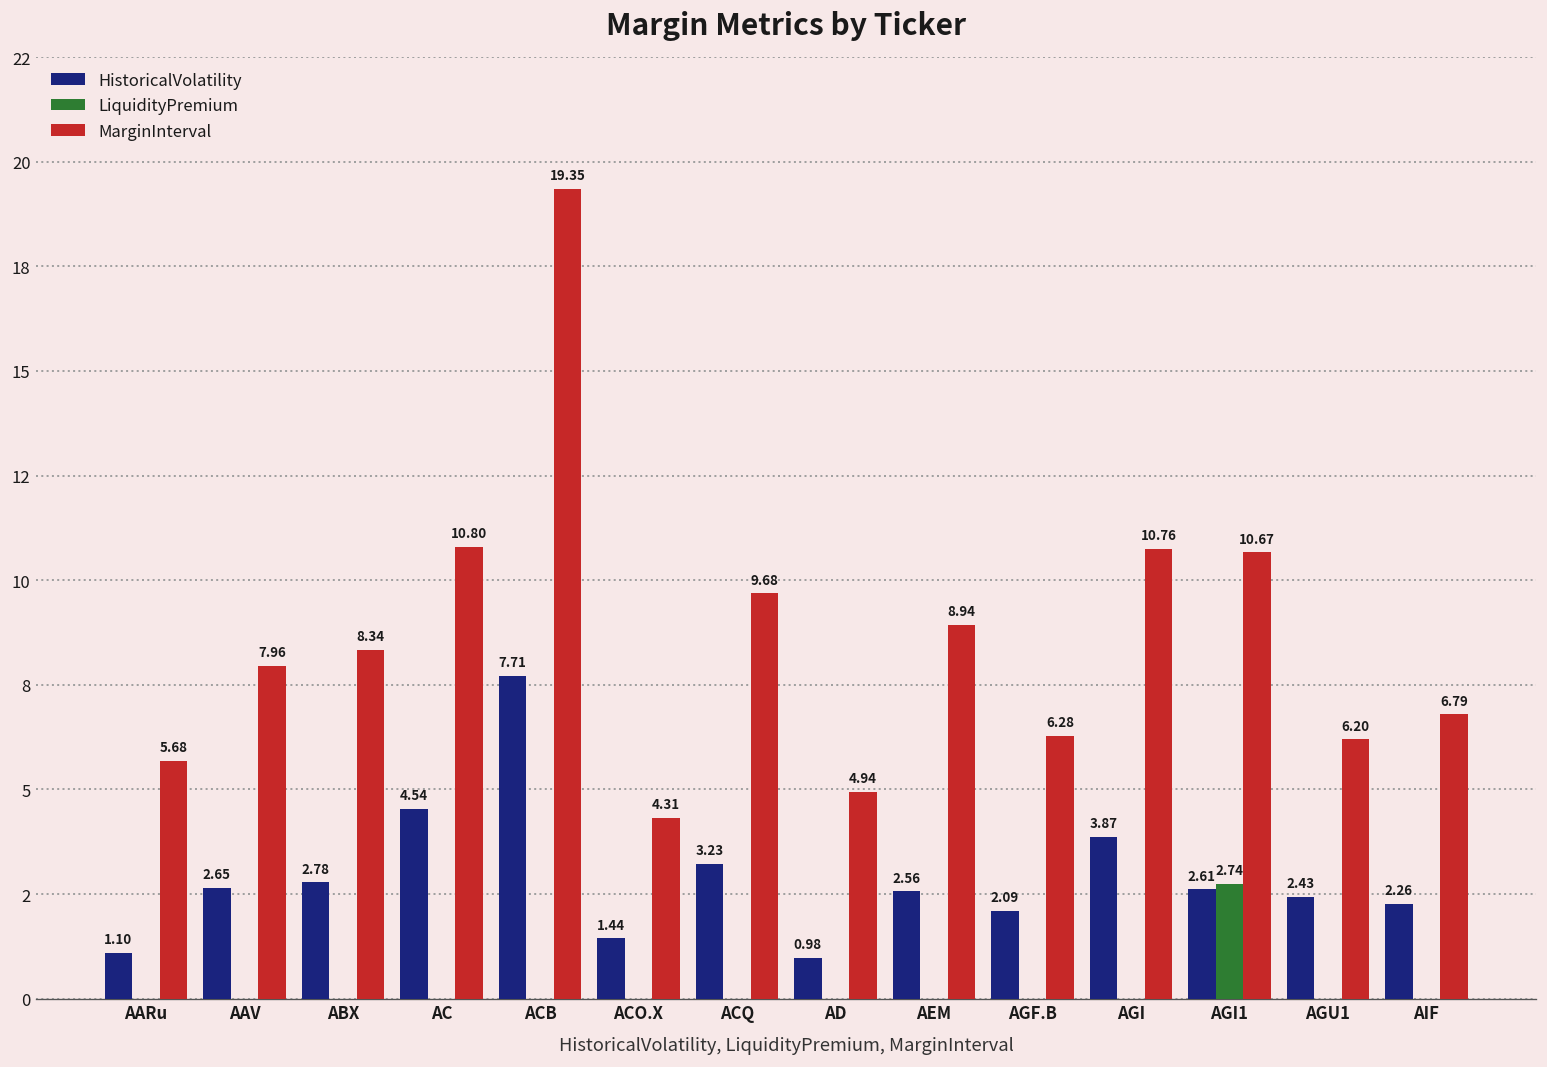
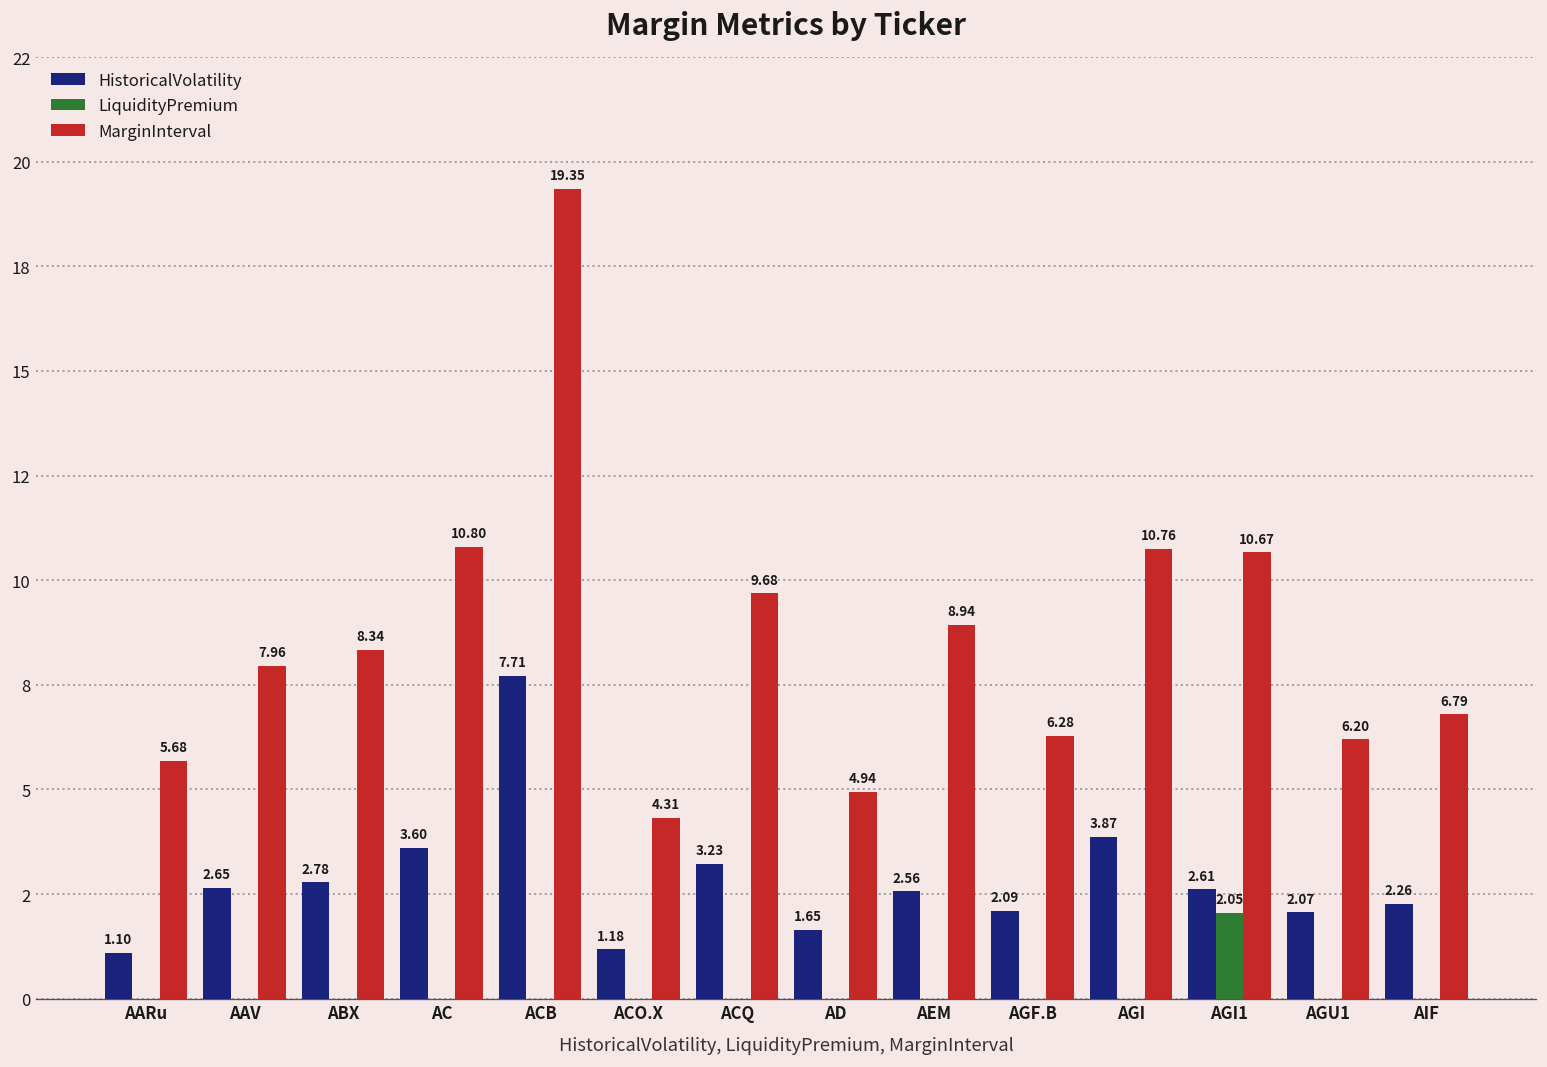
  {
    "HistoricalVolatility": {
      "AARu": 1.10,
      "AAV": 2.65,
      "ABX": 2.78,
-     "AC": 4.54,
+     "AC": 3.60,
      "ACB": 7.71,
-     "ACO.X": 1.44,
+     "ACO.X": 1.18,
      "ACQ": 3.23,
-     "AD": 0.98,
+     "AD": 1.65,
      "AEM": 2.56,
      "AGF.B": 2.09,
      "AGI": 3.87,
      "AGI1": 2.61,
-     "AGU1": 2.43,
+     "AGU1": 2.07,
      "AIF": 2.26
    },
    "LiquidityPremium": {
-     "AGI1": 2.74
+     "AGI1": 2.05
    },
    "MarginInterval": {
      "AARu": 5.68,
      "AAV": 7.96,
      "ABX": 8.34,
      "AC": 10.80,
      "ACB": 19.35,
      "ACO.X": 4.31,
      "ACQ": 9.68,
      "AD": 4.94,
      "AEM": 8.94,
      "AGF.B": 6.28,
      "AGI": 10.76,
      "AGI1": 10.67,
      "AGU1": 6.20,
      "AIF": 6.79
    }
  }
